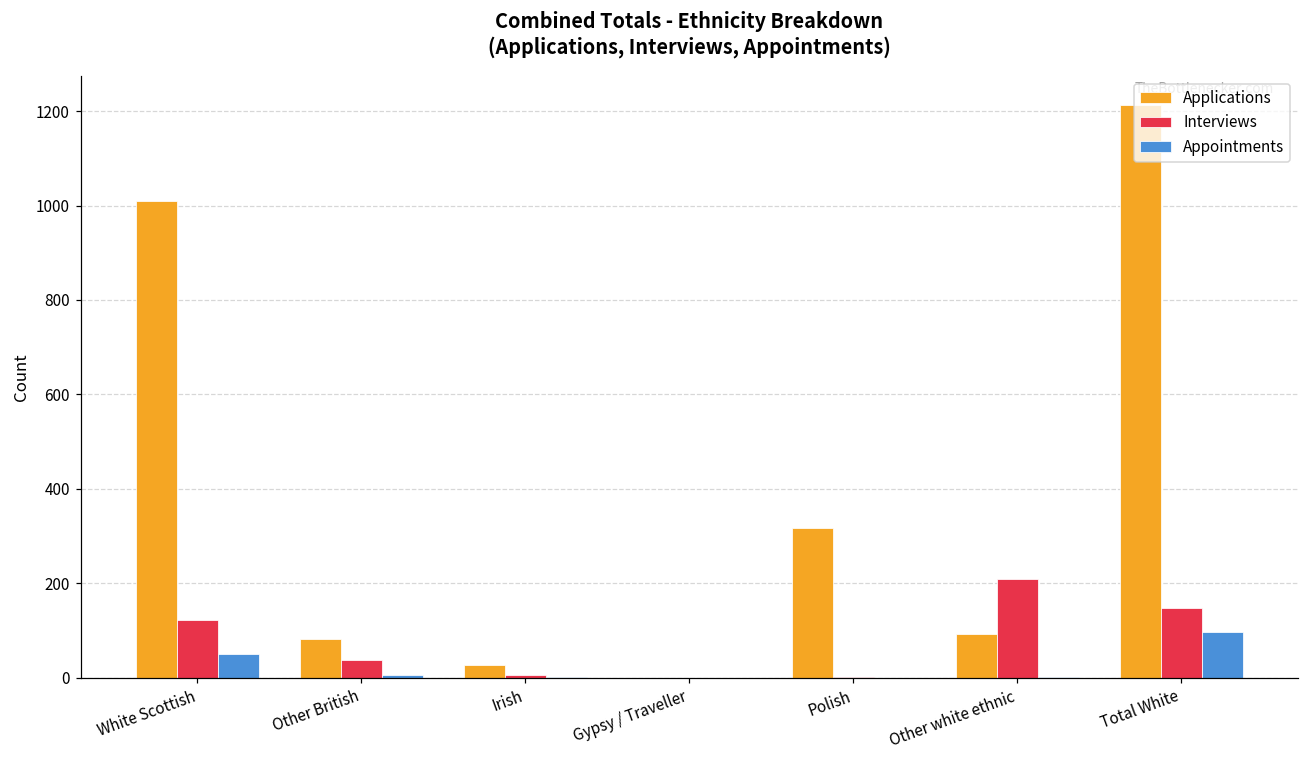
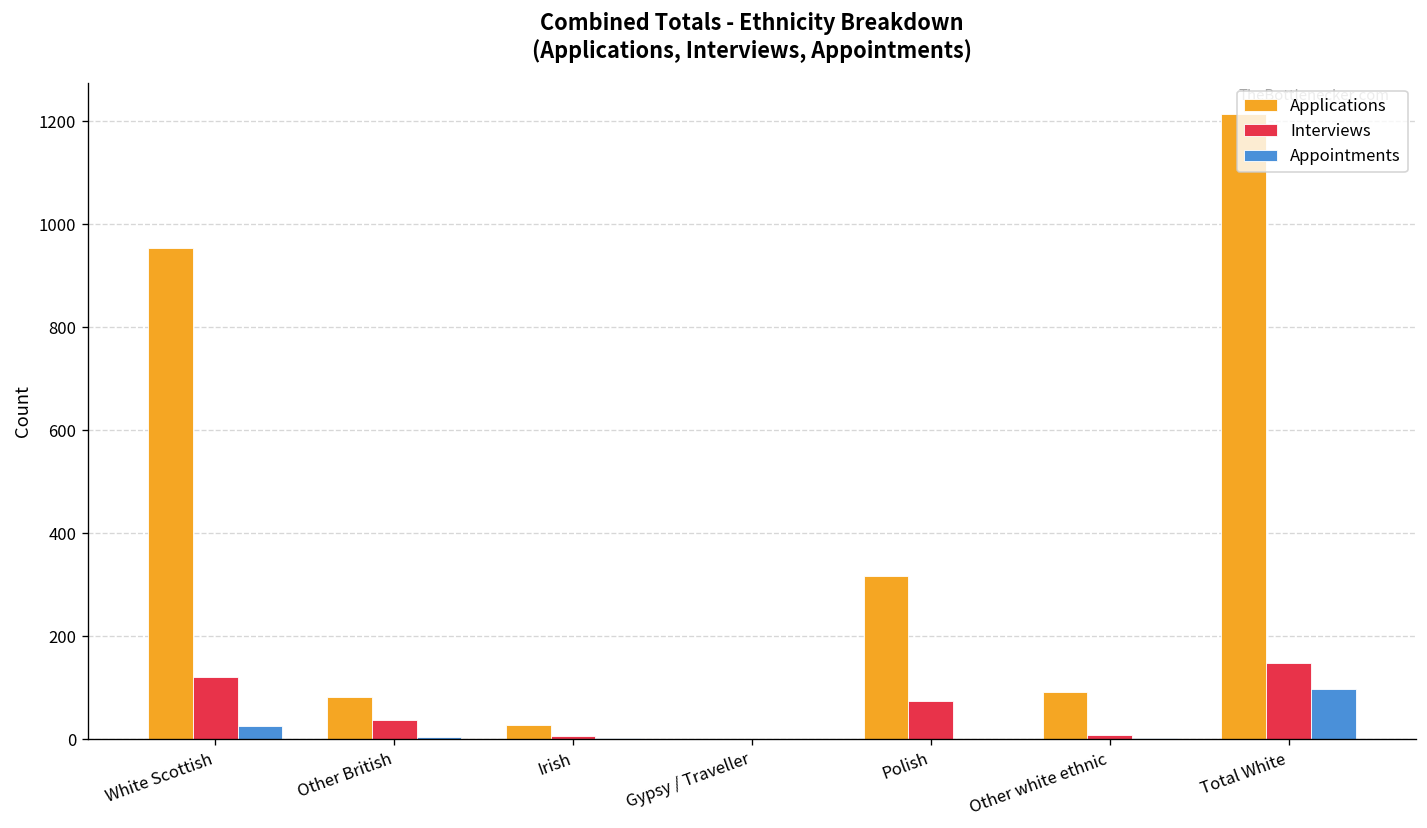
  {
    "Applications": {
-     "White Scottish": 1010,
+     "White Scottish": 950,
      "Other British": 80,
      "Irish": 30,
      "Gypsy / Traveller": 0,
      "Polish": 320,
      "Other white ethnic": 90
    },
    "Interviews": {
      "White Scottish": 120,
      "Other British": 40,
      "Irish": 10,
      "Gypsy / Traveller": 0,
-     "Polish": 0,
-     "Other white ethnic": 210,
+     "Polish": 70,
+     "Other white ethnic": 10,
      "Total White": 150
    },
    "Appointments": {
-     "White Scottish": 50,
+     "White Scottish": 30,
      "Gypsy / Traveller": 0,
      "Polish": 0,
      "Total White": 100
    }
  }
